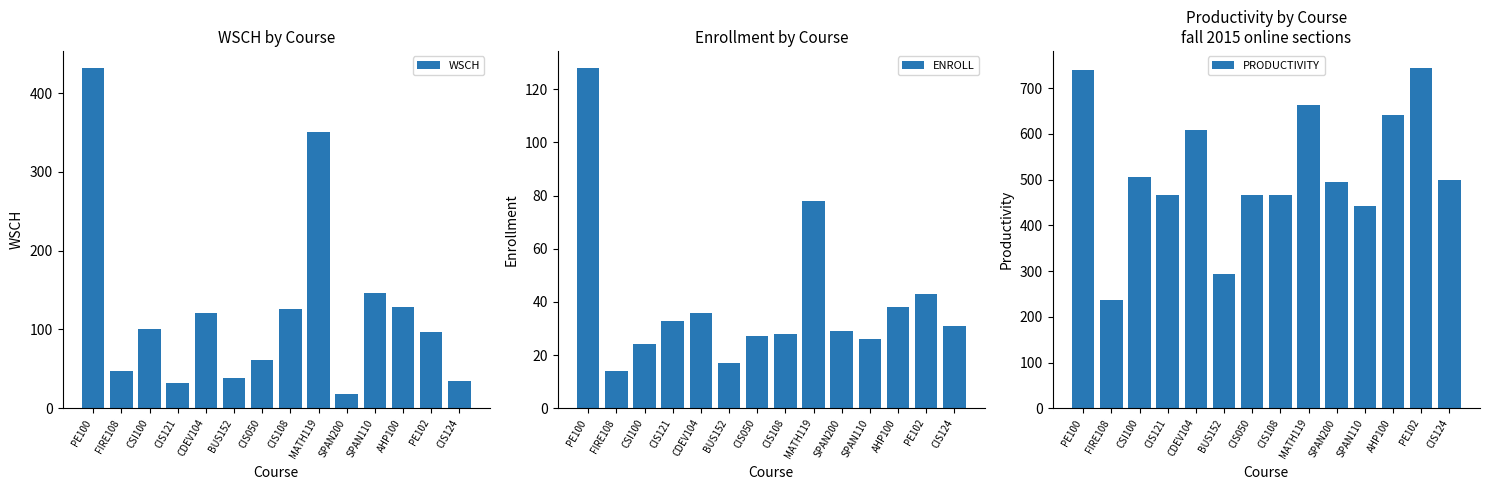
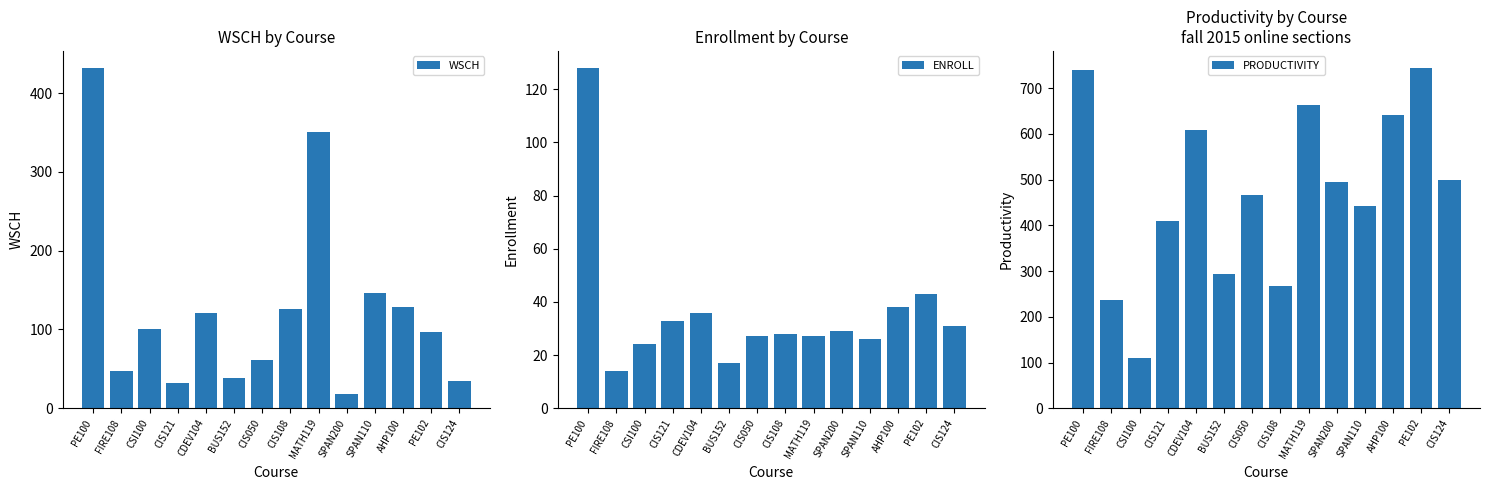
  {
    "WSCH by Course": {
      "PE100": 430,
      "FIRE108": 50,
      "CSI100": 100,
      "CIS121": 30,
      "CDEV104": 120,
      "BUS152": 40,
      "CIS050": 60,
      "CIS108": 130,
      "MATH119": 350,
      "SPAN200": 20,
      "SPAN110": 150,
      "AHP100": 130,
      "PE102": 100,
      "CIS124": 30
    },
    "Enrollment by Course": {
      "PE100": 128,
      "FIRE108": 14,
      "CSI100": 24,
      "CIS121": 33,
      "CDEV104": 36,
      "BUS152": 17,
      "CIS050": 27,
      "CIS108": 28,
-     "MATH119": 78,
+     "MATH119": 27,
      "SPAN200": 29,
      "SPAN110": 26,
      "AHP100": 38,
      "PE102": 43,
      "CIS124": 31
    },
    "Productivity by Course fall 2015 online sections": {
      "PE100": 740,
      "FIRE108": 240,
-     "CSI100": 510,
-     "CIS121": 470,
+     "CSI100": 110,
+     "CIS121": 410,
      "CDEV104": 610,
      "BUS152": 290,
      "CIS050": 470,
-     "CIS108": 470,
+     "CIS108": 270,
      "MATH119": 660,
      "SPAN200": 490,
      "SPAN110": 440,
      "AHP100": 640,
      "PE102": 740,
      "CIS124": 500
    }
  }
